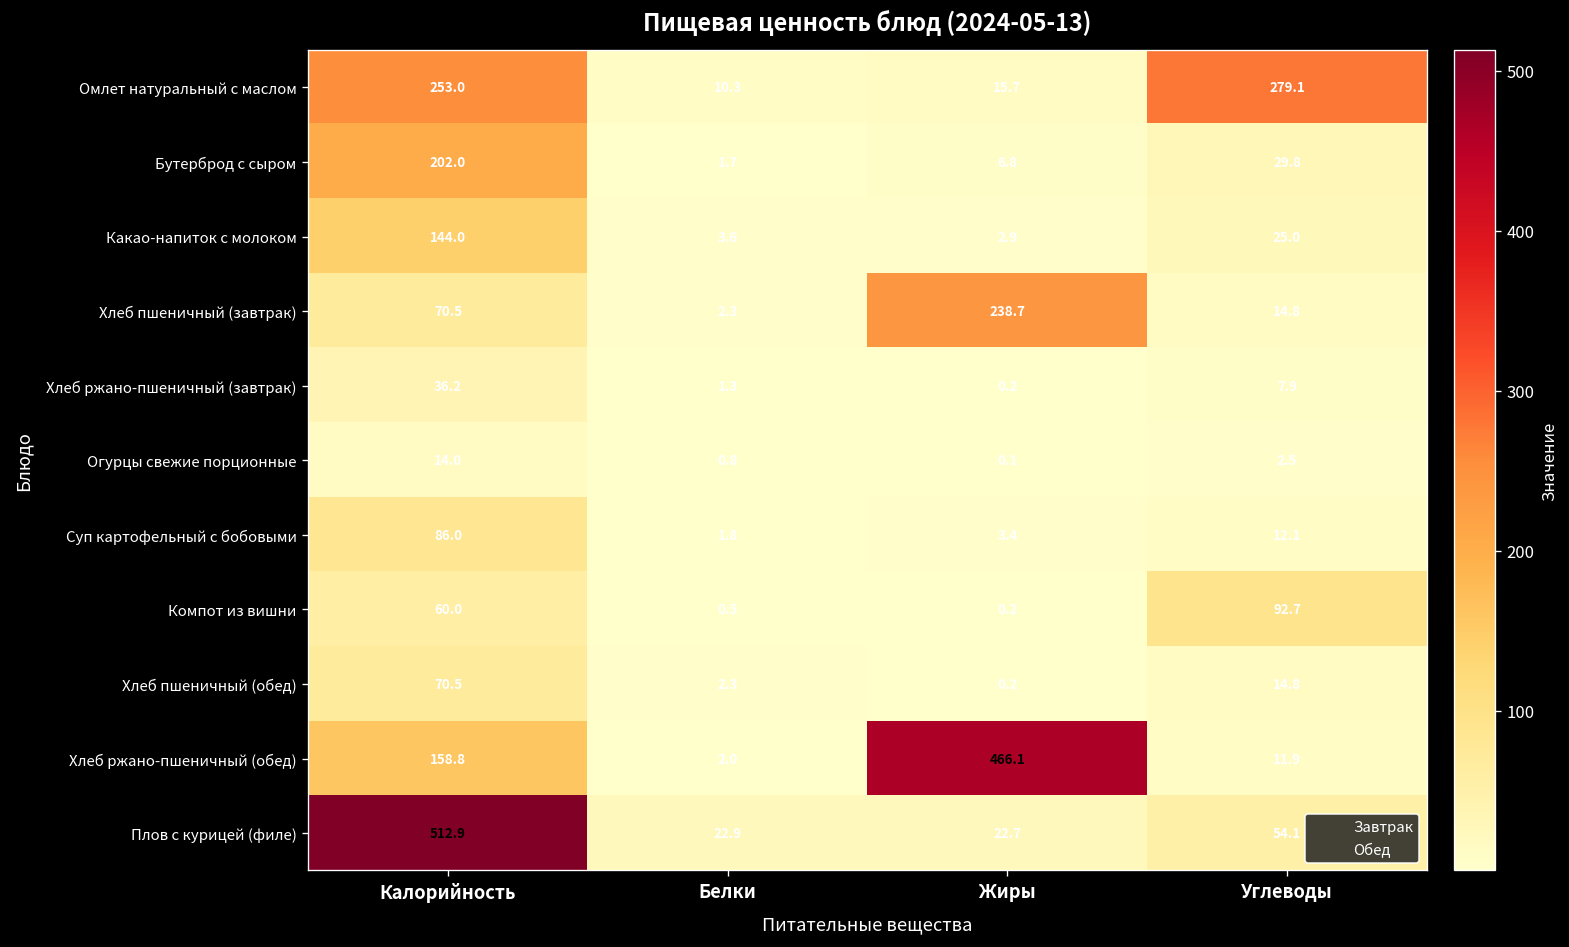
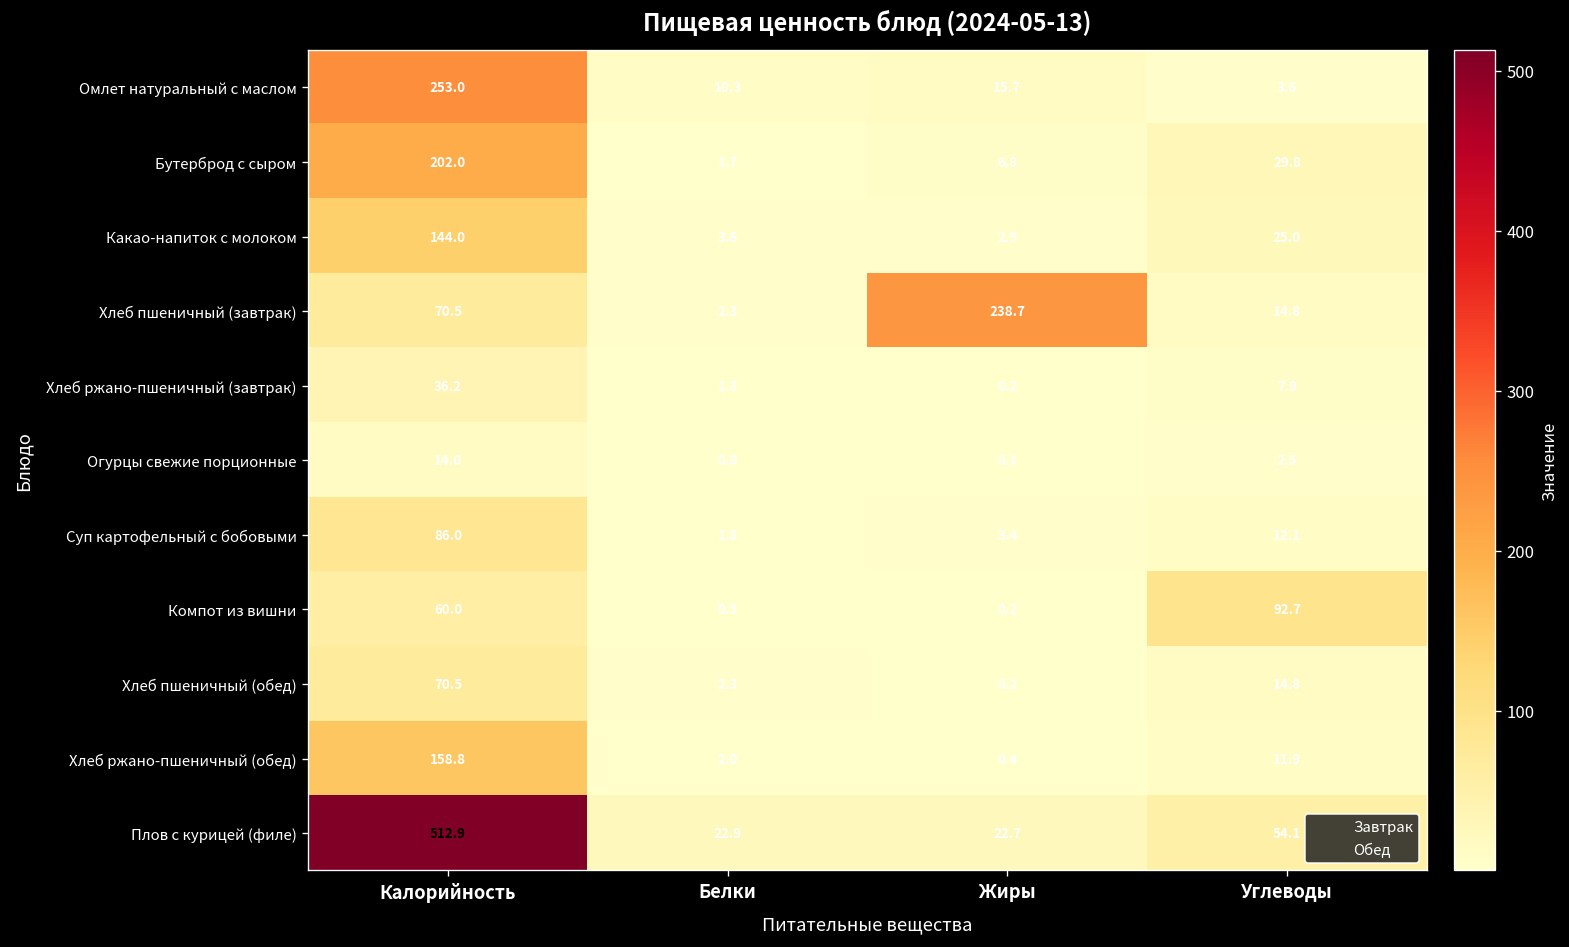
  {
    "Омлет натуральный с маслом": {
      "Калорийность": 253.0,
      "Белки": 10.3,
      "Жиры": 15.7,
-     "Углеводы": 279.1
+     "Углеводы": 3.6
    },
    "Бутерброд с сыром": {
      "Калорийность": 202.0,
      "Белки": 1.7,
      "Жиры": 6.8,
      "Углеводы": 29.8
    },
    "Какао-напиток с молоком": {
      "Калорийность": 144.0,
      "Белки": 3.6,
      "Жиры": 2.9,
      "Углеводы": 25.0
    },
    "Хлеб пшеничный (завтрак)": {
      "Калорийность": 70.5,
      "Белки": 2.3,
      "Жиры": 238.7,
      "Углеводы": 14.8
    },
    "Хлеб ржано-пшеничный (завтрак)": {
      "Калорийность": 36.2,
      "Белки": 1.3,
      "Жиры": 0.2,
      "Углеводы": 7.9
    },
    "Огурцы свежие порционные": {
      "Калорийность": 14.0,
      "Белки": 0.8,
      "Жиры": 0.1,
      "Углеводы": 2.5
    },
    "Суп картофельный с бобовыми": {
      "Калорийность": 86.0,
      "Белки": 1.8,
      "Жиры": 3.4,
      "Углеводы": 12.1
    },
    "Компот из вишни": {
      "Калорийность": 60.0,
      "Белки": 0.5,
      "Жиры": 0.2,
      "Углеводы": 92.7
    },
    "Хлеб пшеничный (обед)": {
      "Калорийность": 70.5,
      "Белки": 2.3,
      "Жиры": 0.2,
      "Углеводы": 14.8
    },
    "Хлеб ржано-пшеничный (обед)": {
      "Калорийность": 158.8,
      "Белки": 2.0,
-     "Жиры": 466.1,
+     "Жиры": 0.4,
      "Углеводы": 11.9
    },
    "Плов с курицей (филе)": {
      "Калорийность": 512.9,
      "Белки": 22.9,
      "Жиры": 22.7,
      "Углеводы": 54.1
    }
  }
